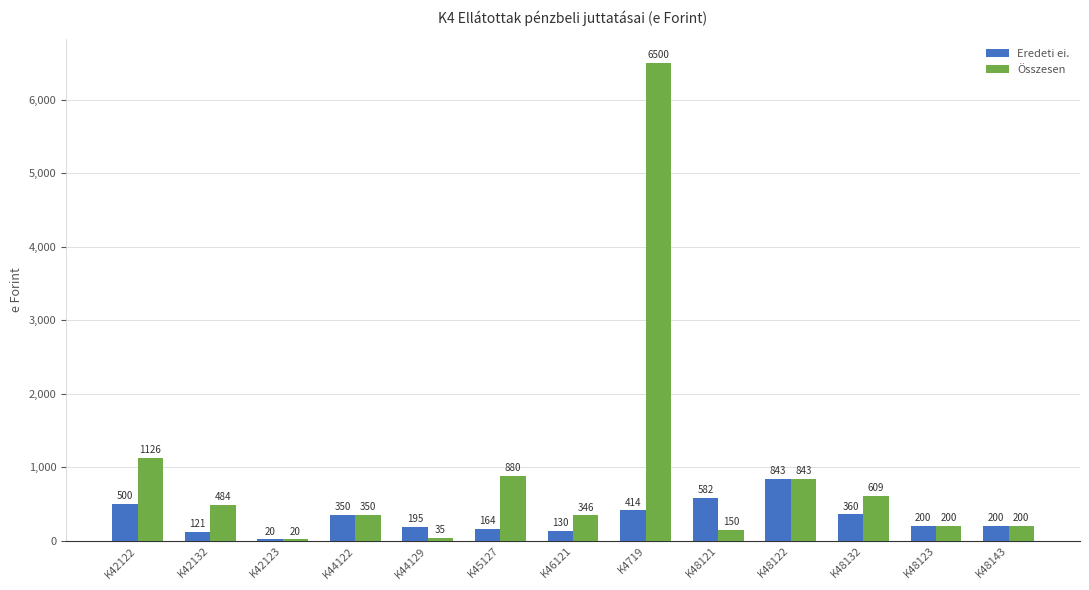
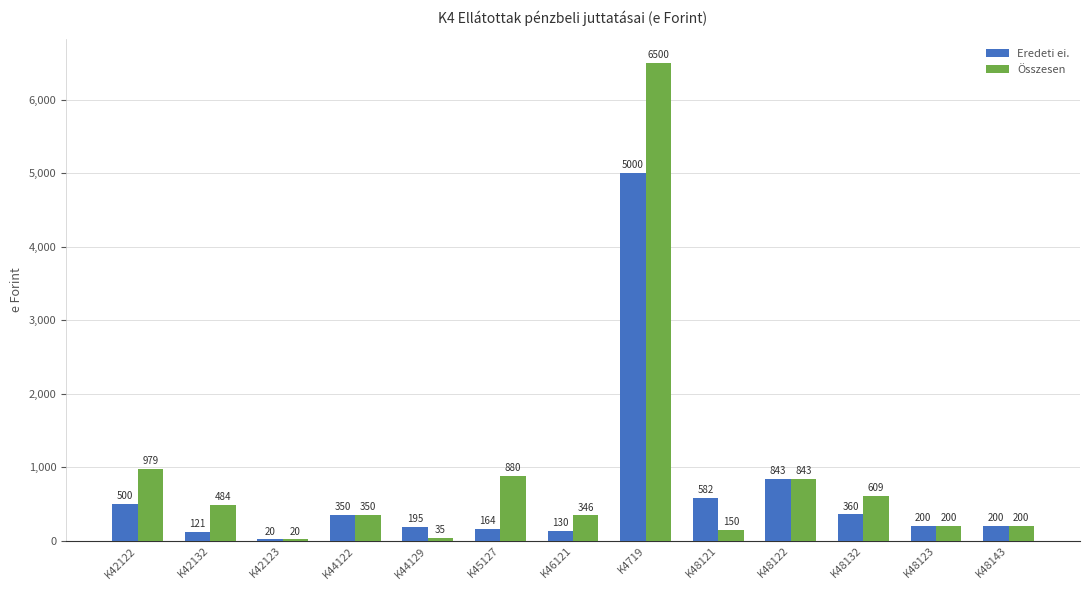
  {
    "Eredeti ei.": {
      "K42122": 500,
      "K42132": 121,
      "K42123": 20,
      "K44122": 350,
      "K44129": 195,
      "K45127": 164,
      "K46121": 130,
-     "K4719": 414,
+     "K4719": 5000,
      "K48121": 582,
      "K48122": 843,
      "K48132": 360,
      "K48123": 200,
      "K48143": 200
    },
    "Összesen": {
-     "K42122": 1126,
+     "K42122": 979,
      "K42132": 484,
      "K42123": 20,
      "K44122": 350,
      "K44129": 35,
      "K45127": 880,
      "K46121": 346,
      "K4719": 6500,
      "K48121": 150,
      "K48122": 843,
      "K48132": 609,
      "K48123": 200,
      "K48143": 200
    }
  }
